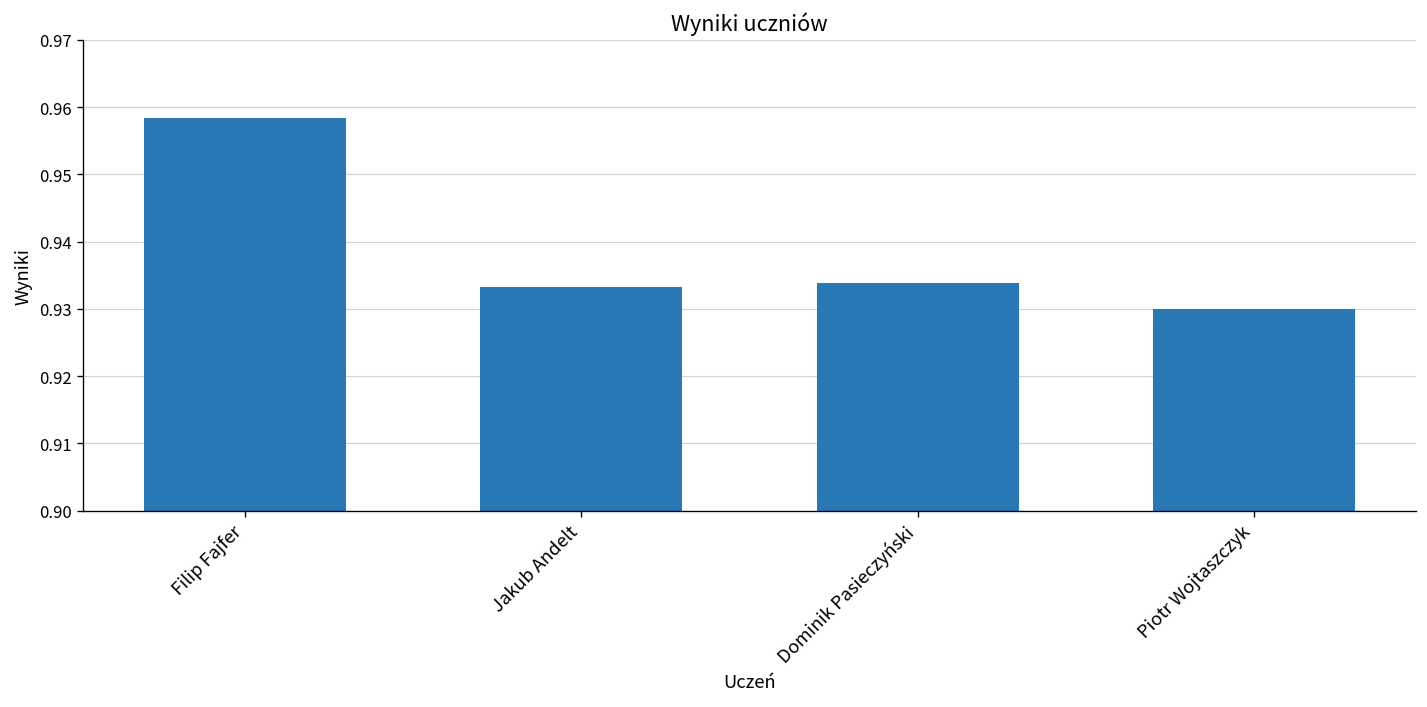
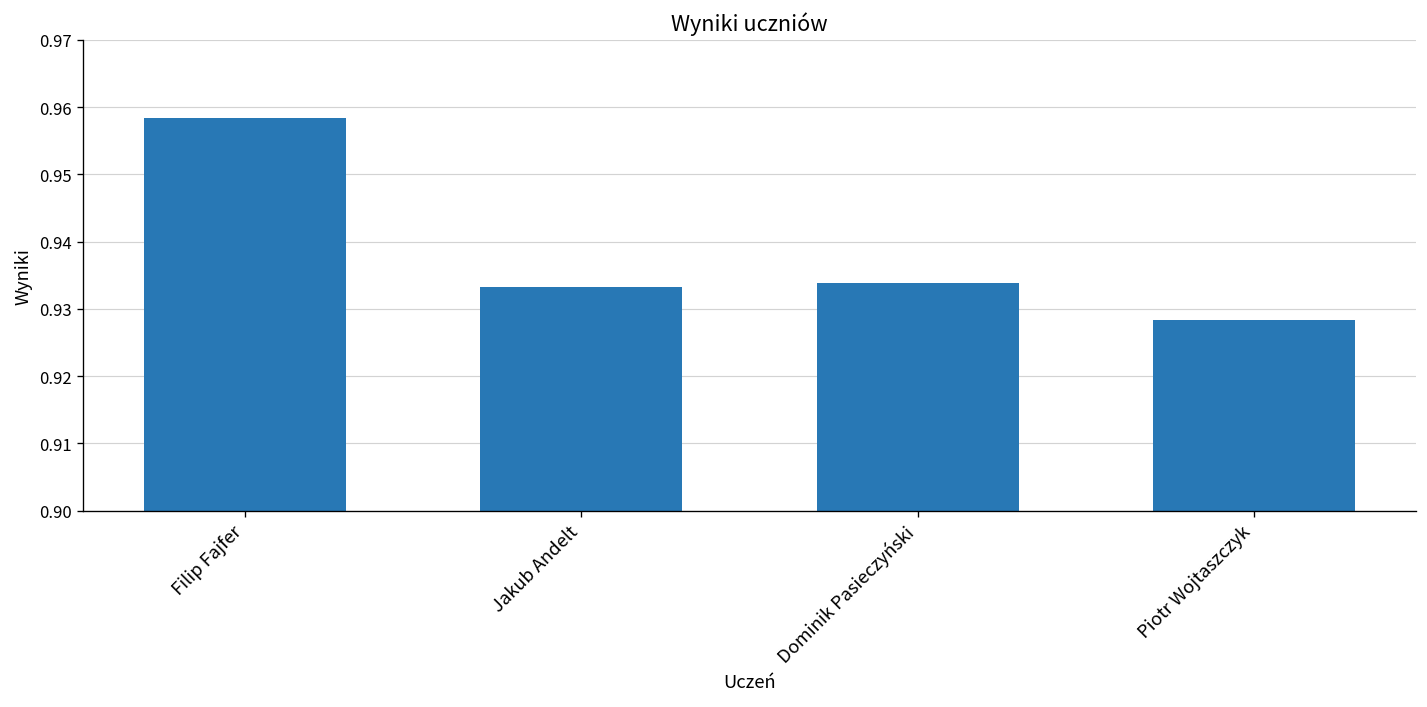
  {
    "Filip Fajfer": 0.958,
    "Jakub Andelt": 0.933,
    "Dominik Pasieczyński": 0.934,
-   "Piotr Wojtaszczyk": 0.930
+   "Piotr Wojtaszczyk": 0.928
  }
